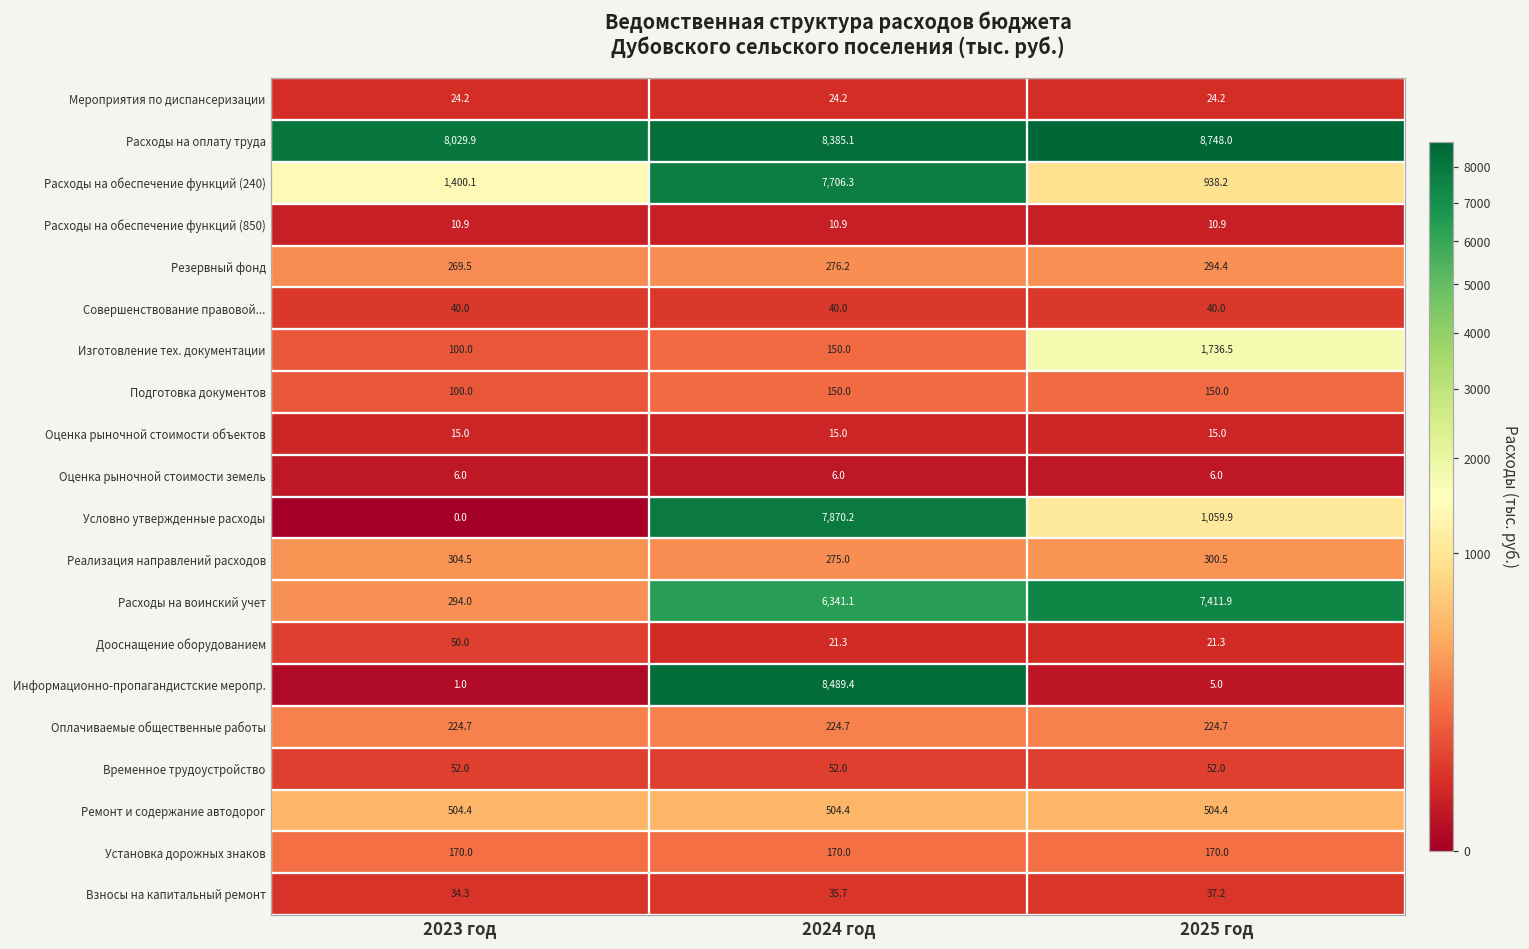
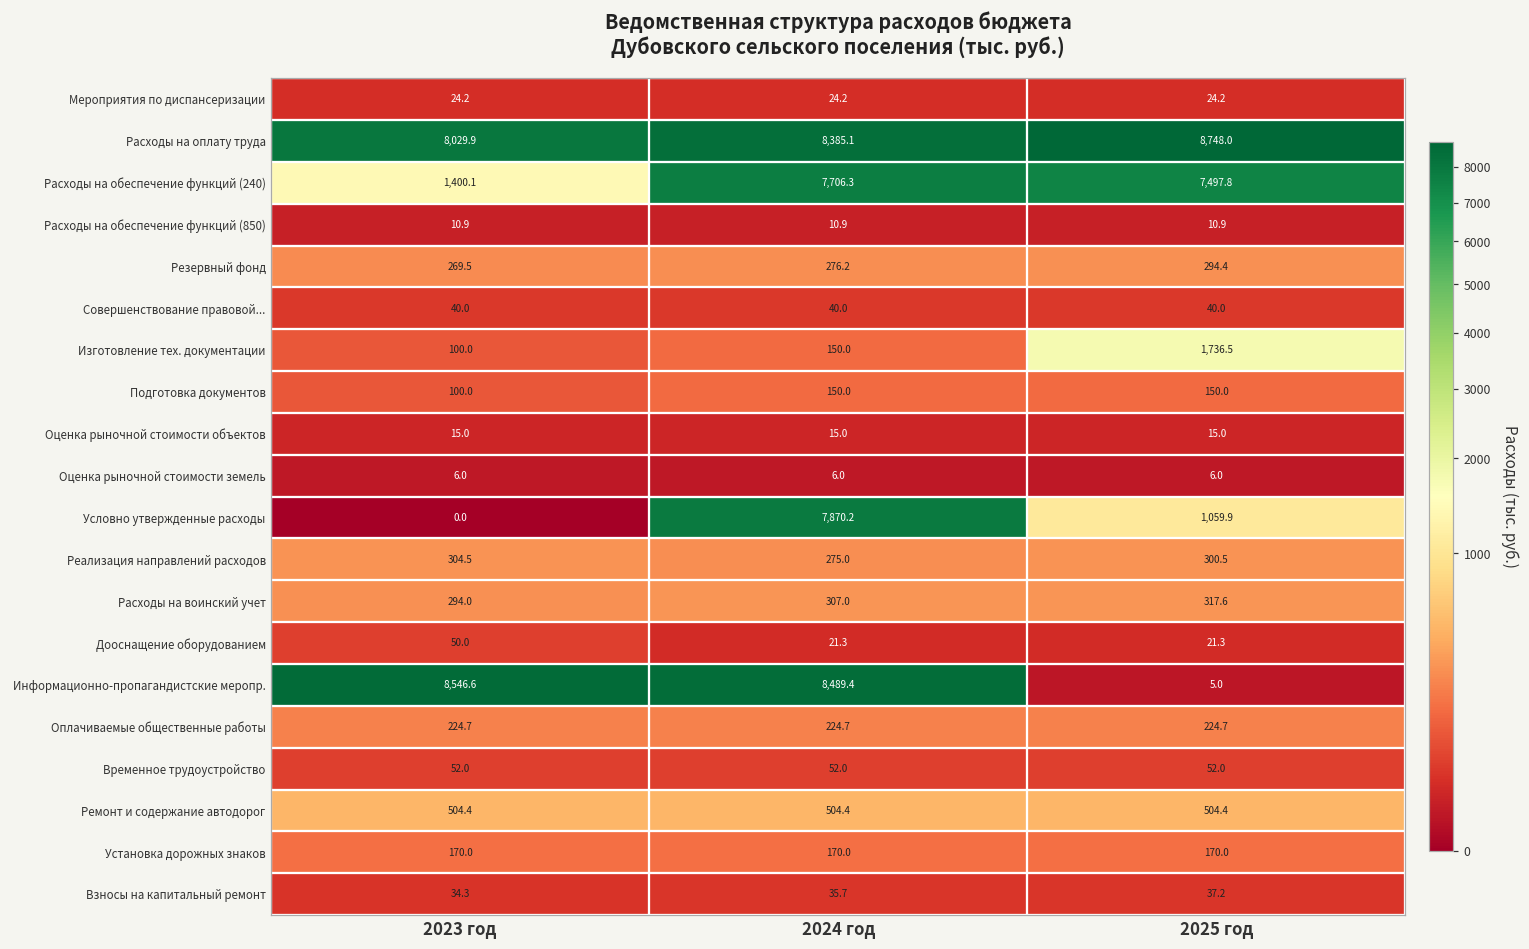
  {
    "Мероприятия по диспансеризации": {
      "2023 год": "24.2",
      "2024 год": "24.2",
      "2025 год": "24.2"
    },
    "Расходы на оплату труда": {
      "2023 год": "8,029.9",
      "2024 год": "8,385.1",
      "2025 год": "8,748.0"
    },
    "Расходы на обеспечение функций (240)": {
      "2023 год": "1,400.1",
      "2024 год": "7,706.3",
-     "2025 год": "938.2"
+     "2025 год": "7,497.8"
    },
    "Расходы на обеспечение функций (850)": {
      "2023 год": "10.9",
      "2024 год": "10.9",
      "2025 год": "10.9"
    },
    "Резервный фонд": {
      "2023 год": "269.5",
      "2024 год": "276.2",
      "2025 год": "294.4"
    },
    "Совершенствование правовой...": {
      "2023 год": "40.0",
      "2024 год": "40.0",
      "2025 год": "40.0"
    },
    "Изготовление тех. документации": {
      "2023 год": "100.0",
      "2024 год": "150.0",
      "2025 год": "1,736.5"
    },
    "Подготовка документов": {
      "2023 год": "100.0",
      "2024 год": "150.0",
      "2025 год": "150.0"
    },
    "Оценка рыночной стоимости объектов": {
      "2023 год": "15.0",
      "2024 год": "15.0",
      "2025 год": "15.0"
    },
    "Оценка рыночной стоимости земель": {
      "2023 год": "6.0",
      "2024 год": "6.0",
      "2025 год": "6.0"
    },
    "Условно утвержденные расходы": {
      "2023 год": "0.0",
      "2024 год": "7,870.2",
      "2025 год": "1,059.9"
    },
    "Реализация направлений расходов": {
      "2023 год": "304.5",
      "2024 год": "275.0",
      "2025 год": "300.5"
    },
    "Расходы на воинский учет": {
      "2023 год": "294.0",
-     "2024 год": "6,341.1",
-     "2025 год": "7,411.9"
+     "2024 год": "307.0",
+     "2025 год": "317.6"
    },
    "Дооснащение оборудованием": {
      "2023 год": "50.0",
      "2024 год": "21.3",
      "2025 год": "21.3"
    },
    "Информационно-пропагандистские меропр.": {
-     "2023 год": "1.0",
+     "2023 год": "8,546.6",
      "2024 год": "8,489.4",
      "2025 год": "5.0"
    },
    "Оплачиваемые общественные работы": {
      "2023 год": "224.7",
      "2024 год": "224.7",
      "2025 год": "224.7"
    },
    "Временное трудоустройство": {
      "2023 год": "52.0",
      "2024 год": "52.0",
      "2025 год": "52.0"
    },
    "Ремонт и содержание автодорог": {
      "2023 год": "504.4",
      "2024 год": "504.4",
      "2025 год": "504.4"
    },
    "Установка дорожных знаков": {
      "2023 год": "170.0",
      "2024 год": "170.0",
      "2025 год": "170.0"
    },
    "Взносы на капитальный ремонт": {
      "2023 год": "34.3",
      "2024 год": "35.7",
      "2025 год": "37.2"
    }
  }
